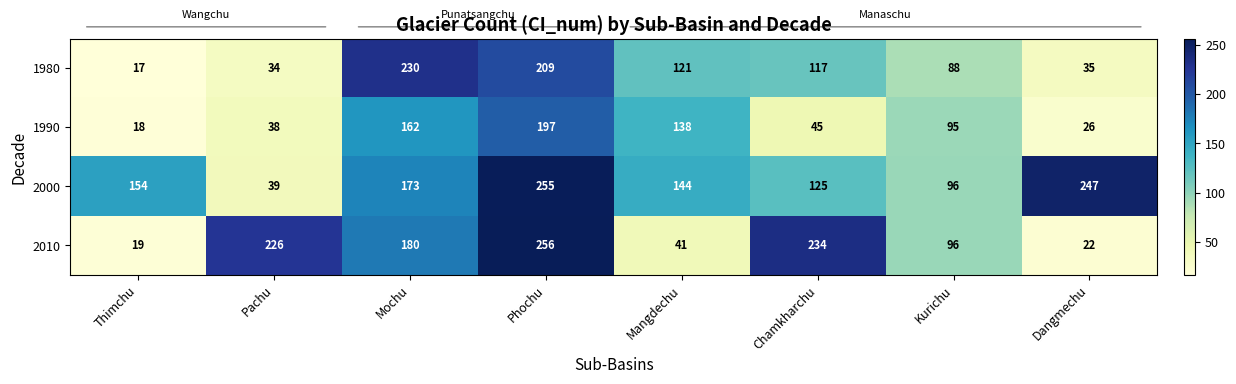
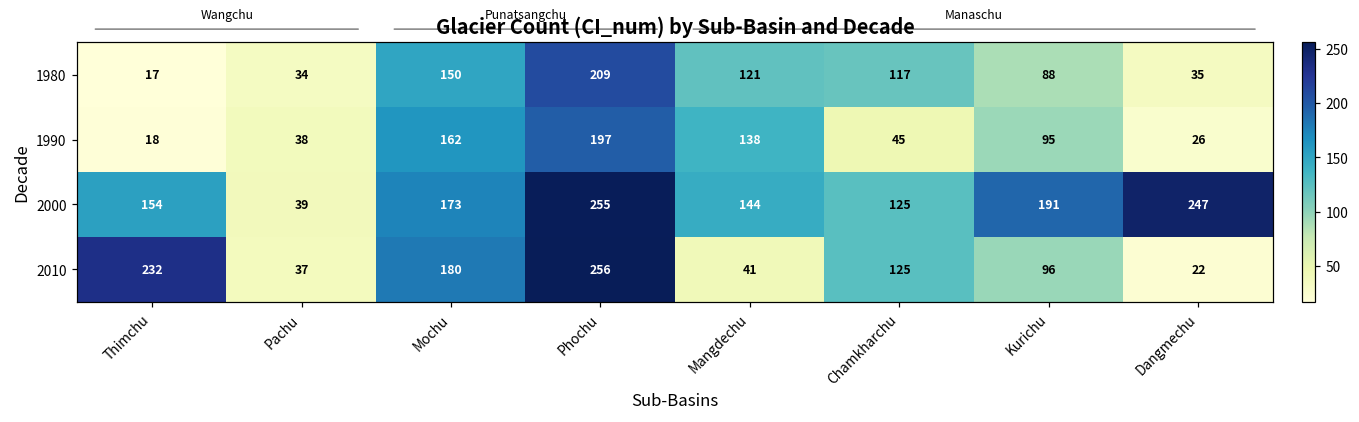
  {
    "1980": {
      "Thimchu": 17,
      "Pachu": 34,
-     "Mochu": 230,
+     "Mochu": 150,
      "Phochu": 209,
      "Mangdechu": 121,
      "Chamkharchu": 117,
      "Kurichu": 88,
      "Dangmechu": 35
    },
    "1990": {
      "Thimchu": 18,
      "Pachu": 38,
      "Mochu": 162,
      "Phochu": 197,
      "Mangdechu": 138,
      "Chamkharchu": 45,
      "Kurichu": 95,
      "Dangmechu": 26
    },
    "2000": {
      "Thimchu": 154,
      "Pachu": 39,
      "Mochu": 173,
      "Phochu": 255,
      "Mangdechu": 144,
      "Chamkharchu": 125,
-     "Kurichu": 96,
+     "Kurichu": 191,
      "Dangmechu": 247
    },
    "2010": {
-     "Thimchu": 19,
-     "Pachu": 226,
+     "Thimchu": 232,
+     "Pachu": 37,
      "Mochu": 180,
      "Phochu": 256,
      "Mangdechu": 41,
-     "Chamkharchu": 234,
+     "Chamkharchu": 125,
      "Kurichu": 96,
      "Dangmechu": 22
    }
  }
